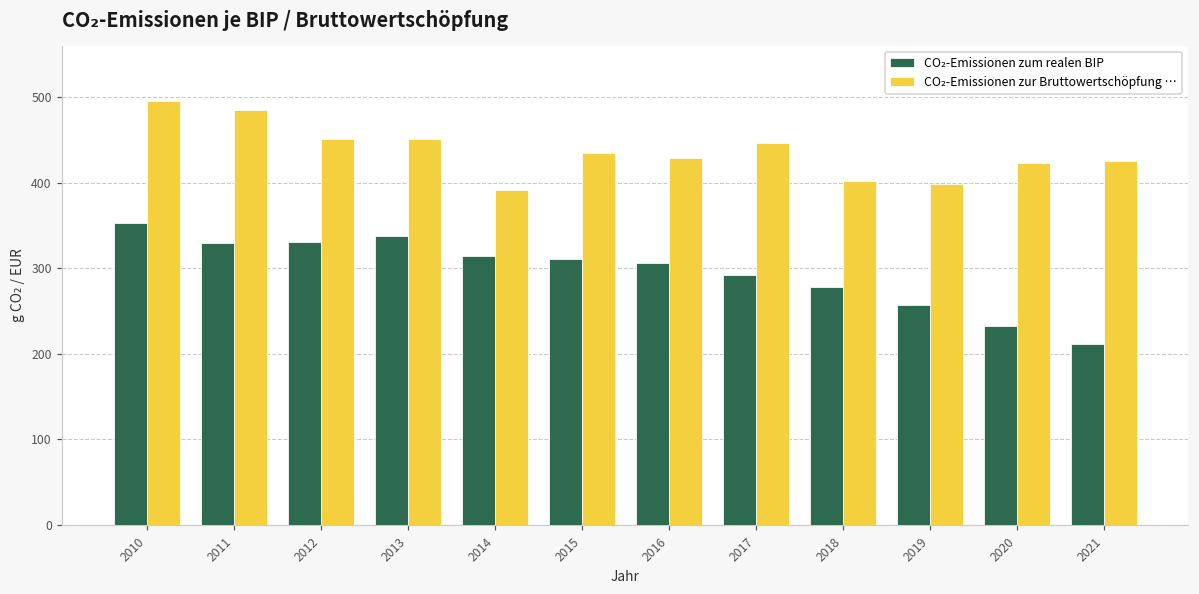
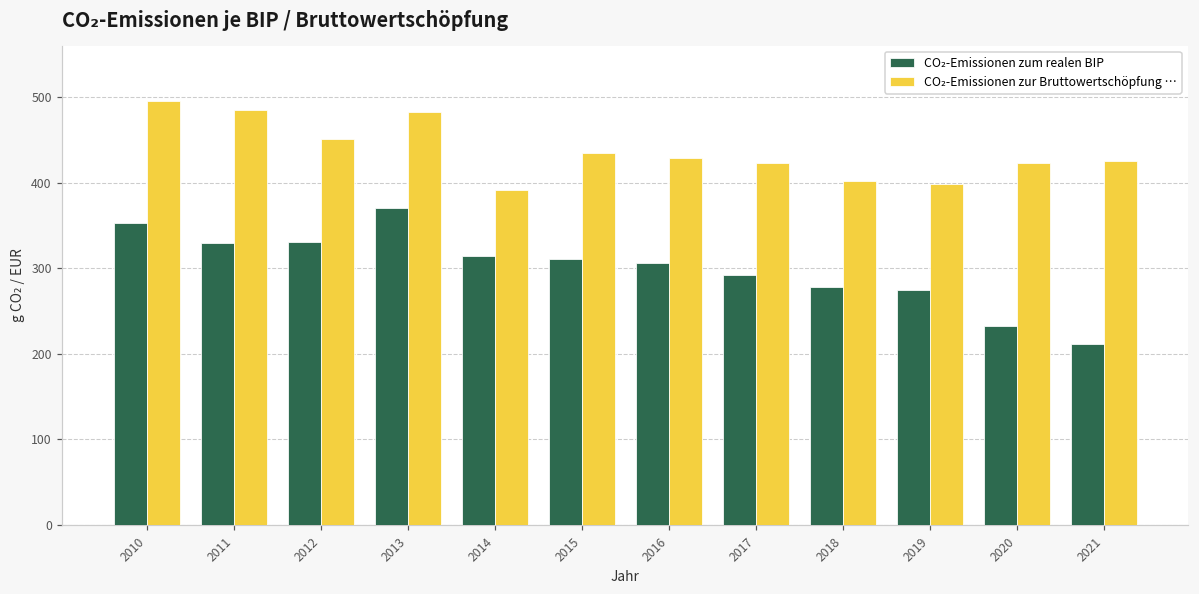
  {
    "CO₂-Emissionen zum realen BIP": {
      "2010": 350,
      "2011": 330,
      "2012": 330,
-     "2013": 340,
+     "2013": 370,
      "2014": 310,
      "2015": 310,
      "2016": 310,
      "2017": 290,
      "2018": 280,
-     "2019": 260,
+     "2019": 270,
      "2020": 230,
      "2021": 210
    },
    "CO₂-Emissionen zur Bruttowertschöpfung …": {
      "2010": 500,
      "2011": 490,
      "2012": 450,
-     "2013": 450,
+     "2013": 480,
      "2014": 390,
      "2015": 440,
      "2016": 430,
-     "2017": 450,
+     "2017": 420,
      "2018": 400,
      "2019": 400,
      "2020": 420,
      "2021": 430
    }
  }
